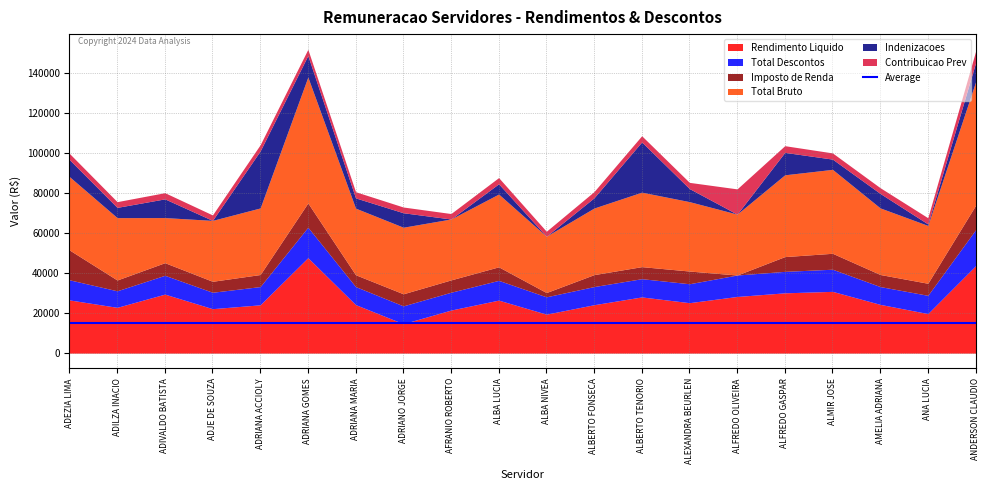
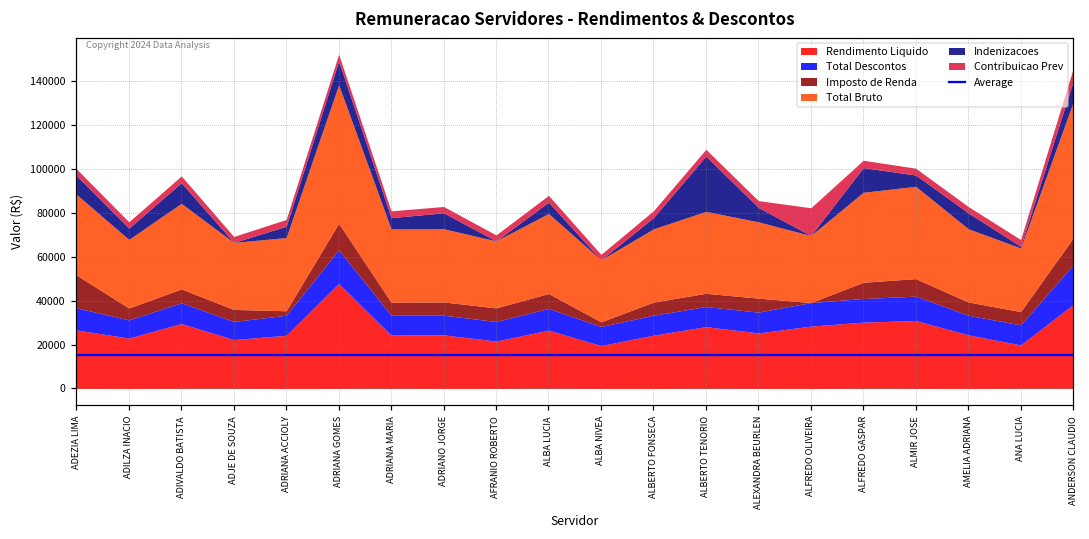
  {
    "Rendimento Liquido": {
      "ADEZIA LIMA": 27000,
      "ADILZA INACIO": 23000,
      "ADIVALDO BATISTA": 30000,
      "ADJE DE SOUZA": 22000,
      "ADRIANA ACCIOLY": 24000,
      "ADRIANA GOMES": 48000,
      "ADRIANA MARIA": 24000,
-     "ADRIANO JORGE": 15000,
+     "ADRIANO JORGE": 24000,
      "AFRANIO ROBERTO": 22000,
      "ALBA LUCIA": 27000,
      "ALBA NIVEA": 20000,
      "ALBERTO FONSECA": 24000,
      "ALBERTO TENORIO": 28000,
      "ALEXANDRA BEURLEN": 25000,
      "ALFREDO OLIVEIRA": 28000,
      "ALFREDO GASPAR": 30000,
      "ALMIR JOSE": 31000,
      "AMELIA ADRIANA": 24000,
      "ANA LUCIA": 20000,
-     "ANDERSON CLAUDIO": 44000
+     "ANDERSON CLAUDIO": 38000
    },
    "Total Descontos": {
      "ADEZIA LIMA": 10000,
      "ADILZA INACIO": 8000,
      "ADIVALDO BATISTA": 9000,
      "ADJE DE SOUZA": 8000,
      "ADRIANA ACCIOLY": 9000,
      "ADRIANA GOMES": 15000,
      "ADRIANA MARIA": 9000,
      "ADRIANO JORGE": 9000,
      "AFRANIO ROBERTO": 9000,
      "ALBA LUCIA": 10000,
      "ALBA NIVEA": 9000,
      "ALBERTO FONSECA": 9000,
      "ALBERTO TENORIO": 9000,
      "ALEXANDRA BEURLEN": 9000,
      "ALFREDO GASPAR": 11000,
      "ALMIR JOSE": 11000,
      "AMELIA ADRIANA": 9000,
      "ANA LUCIA": 9000,
      "ANDERSON CLAUDIO": 18000
    },
    "Imposto de Renda": {
      "ADEZIA LIMA": 15000,
      "ADILZA INACIO": 5000,
      "ADIVALDO BATISTA": 6000,
      "ADJE DE SOUZA": 5000,
-     "ADRIANA ACCIOLY": 6000,
+     "ADRIANA ACCIOLY": 2000,
      "ADRIANA GOMES": 12000,
      "ADRIANA MARIA": 6000,
      "ADRIANO JORGE": 6000,
      "AFRANIO ROBERTO": 6000,
      "ALBA LUCIA": 7000,
      "ALBA NIVEA": 2000,
      "ALBERTO FONSECA": 6000,
      "ALBERTO TENORIO": 6000,
      "ALEXANDRA BEURLEN": 6000,
      "ALFREDO GASPAR": 7000,
      "ALMIR JOSE": 8000,
      "AMELIA ADRIANA": 6000,
      "ANA LUCIA": 6000,
      "ANDERSON CLAUDIO": 12000
    },
    "Total Bruto": {
      "ADEZIA LIMA": 37000,
      "ADILZA INACIO": 31000,
-     "ADIVALDO BATISTA": 23000,
+     "ADIVALDO BATISTA": 39000,
      "ADRIANA ACCIOLY": 33000,
      "ADRIANA GOMES": 63000,
      "ADRIANA MARIA": 33000,
      "ADRIANO JORGE": 33000,
      "ALBA LUCIA": 36000,
      "ALBERTO FONSECA": 33000,
      "ALBERTO TENORIO": 37000,
      "ALEXANDRA BEURLEN": 35000,
      "ALFREDO GASPAR": 41000,
      "ALMIR JOSE": 42000,
      "AMELIA ADRIANA": 33000,
      "ANDERSON CLAUDIO": 62000
    },
    "Indenizacoes": {
      "ADEZIA LIMA": 9000,
      "ADILZA INACIO": 5000,
      "ADIVALDO BATISTA": 9000,
-     "ADRIANA ACCIOLY": 29000,
+     "ADRIANA ACCIOLY": 5000,
      "ADRIANA GOMES": 11000,
      "ADRIANA MARIA": 5000,
      "ADRIANO JORGE": 7000,
      "ALBA LUCIA": 5000,
      "ALBERTO FONSECA": 5000,
      "ALBERTO TENORIO": 25000,
      "ALEXANDRA BEURLEN": 7000,
      "ALFREDO GASPAR": 11000,
      "ALMIR JOSE": 5000,
      "AMELIA ADRIANA": 7000,
      "ANDERSON CLAUDIO": 10000
    },
    "Contribuicao Prev": {
      "ADEZIA LIMA": 3000,
      "ADILZA INACIO": 3000,
      "ADIVALDO BATISTA": 3000,
      "ADJE DE SOUZA": 3000,
      "ADRIANA ACCIOLY": 3000,
      "ADRIANA GOMES": 3000,
      "ADRIANA MARIA": 3000,
      "ADRIANO JORGE": 3000,
      "AFRANIO ROBERTO": 3000,
      "ALBA LUCIA": 3000,
      "ALBA NIVEA": 2000,
      "ALBERTO FONSECA": 3000,
      "ALBERTO TENORIO": 3000,
      "ALEXANDRA BEURLEN": 3000,
      "ALFREDO OLIVEIRA": 13000,
      "ALFREDO GASPAR": 3000,
      "ALMIR JOSE": 3000,
      "AMELIA ADRIANA": 3000,
      "ANA LUCIA": 3000,
      "ANDERSON CLAUDIO": 6000
    }
  }
